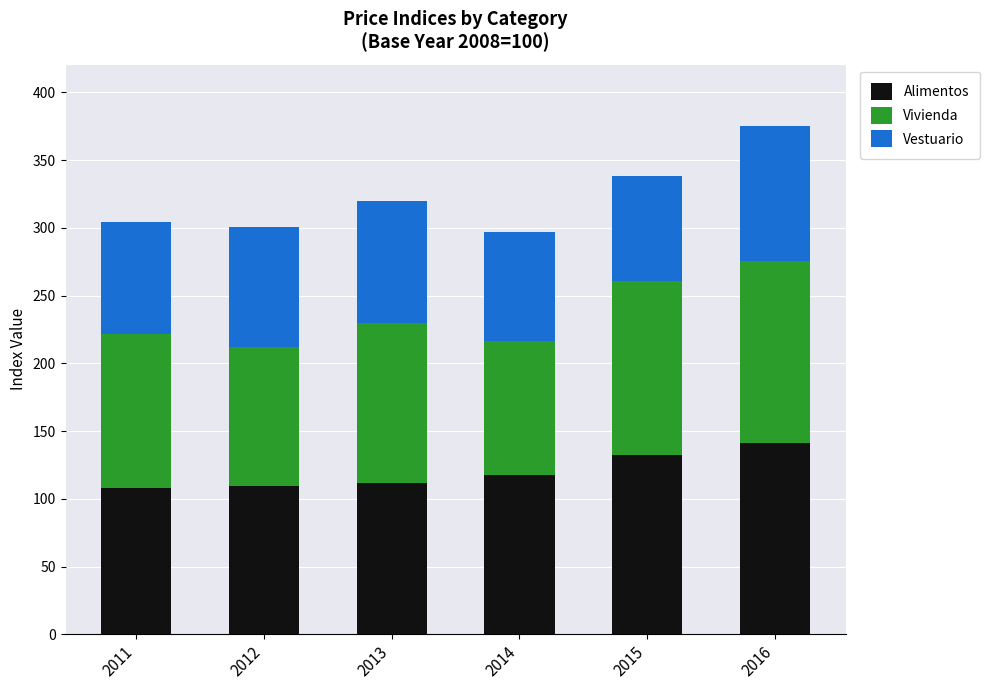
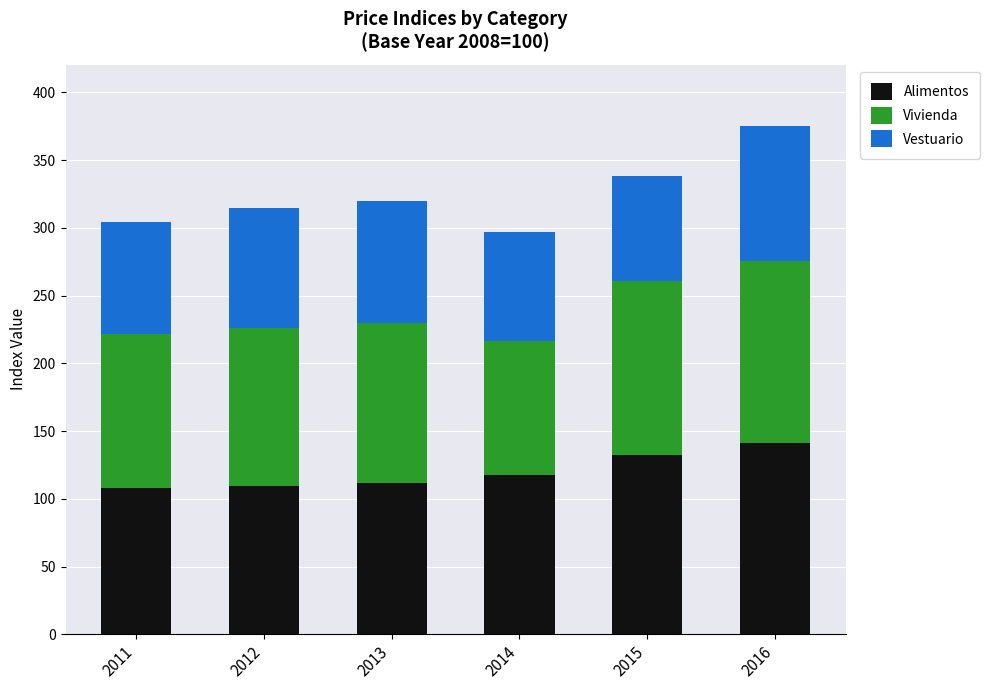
  {
    "Alimentos": {
      "2011": 108,
      "2012": 110,
      "2013": 112,
      "2014": 117,
      "2015": 132,
      "2016": 141
    },
    "Vivienda": {
      "2011": 113,
-     "2012": 103,
+     "2012": 117,
      "2013": 118,
      "2014": 99,
      "2015": 129,
      "2016": 134
    },
    "Vestuario": {
      "2011": 83,
      "2012": 89,
      "2013": 90,
      "2014": 81,
      "2015": 78,
      "2016": 100
    }
  }
